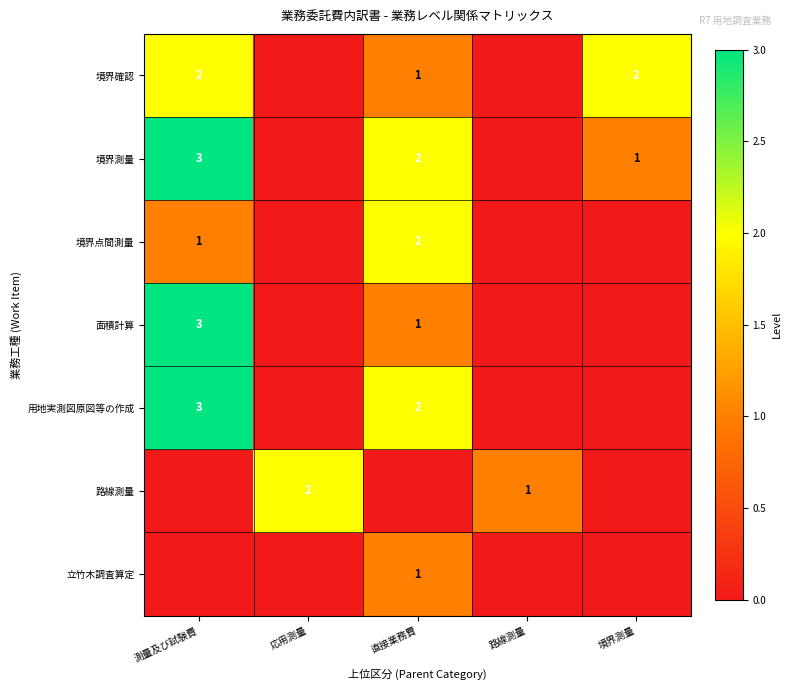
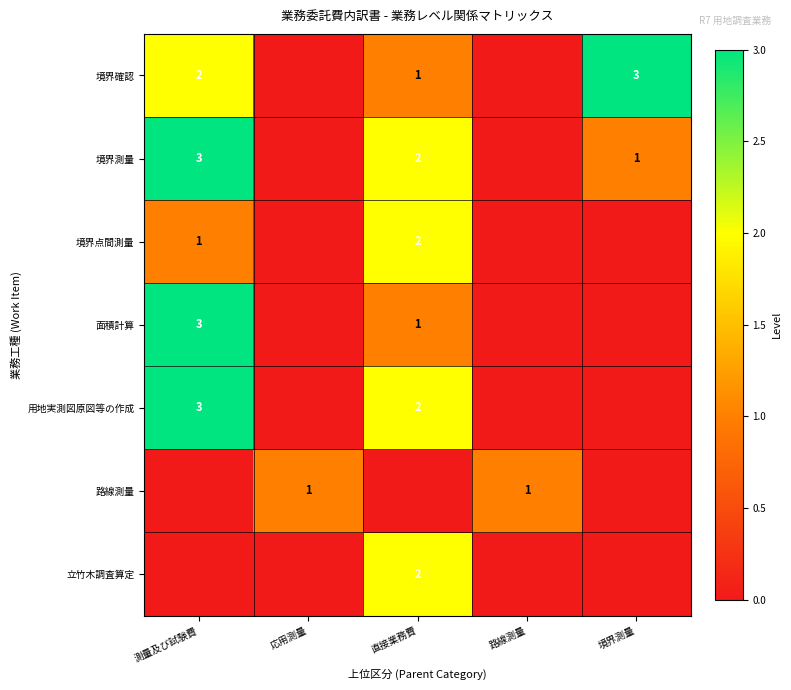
  {
    "境界確認": {
      "測量及び試験費": 2,
      "直接業務費": 1,
-     "境界測量": 2
+     "境界測量": 3
    },
    "境界測量": {
      "測量及び試験費": 3,
      "直接業務費": 2,
      "境界測量": 1
    },
    "境界点間測量": {
      "測量及び試験費": 1,
      "直接業務費": 2
    },
    "面積計算": {
      "測量及び試験費": 3,
      "直接業務費": 1
    },
    "用地実測図原図等の作成": {
      "測量及び試験費": 3,
      "直接業務費": 2
    },
    "路線測量": {
-     "応用測量": 2,
+     "応用測量": 1,
      "路線測量": 1
    },
    "立竹木調査算定": {
-     "直接業務費": 1
+     "直接業務費": 2
    }
  }
